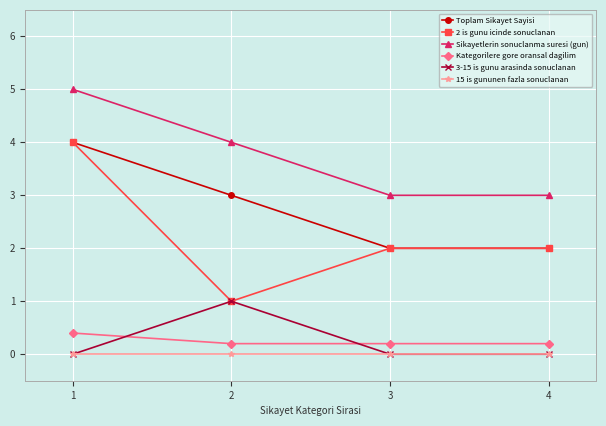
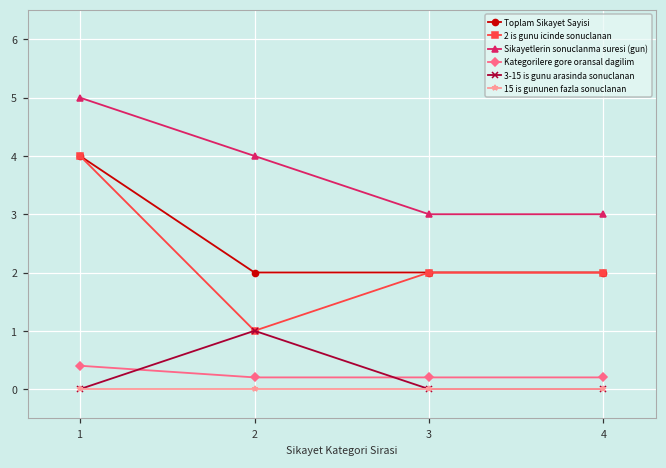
  {
    "Toplam Sikayet Sayisi": {
-     "2": 3
+     "2": 2
    }
  }
